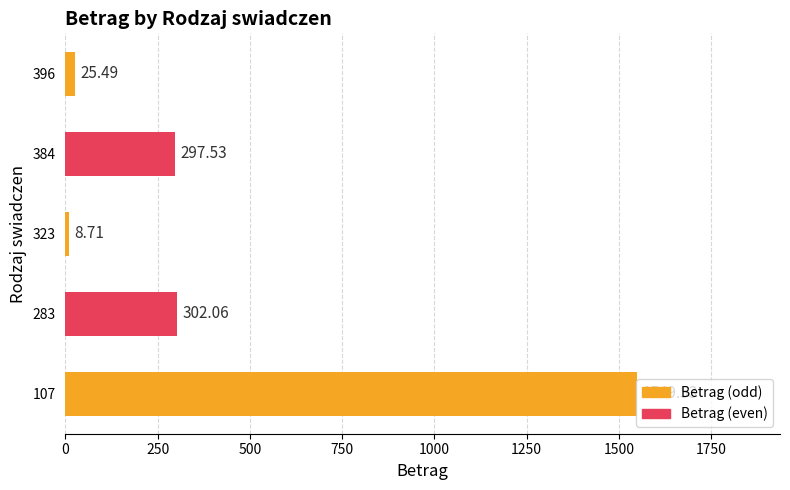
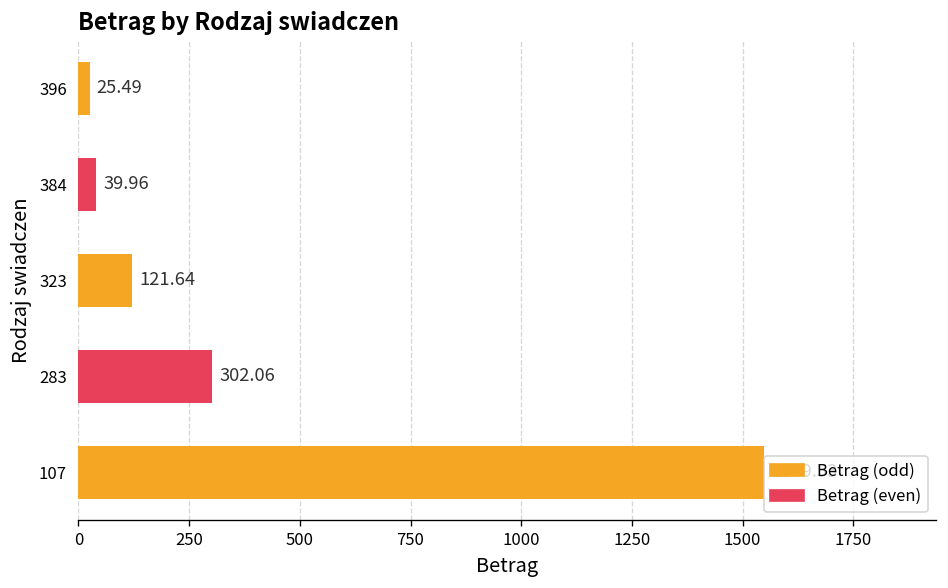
  {
    "396": 25.49,
-   "384": 297.53,
-   "323": 8.71,
+   "384": 39.96,
+   "323": 121.64,
    "283": 302.06
  }
